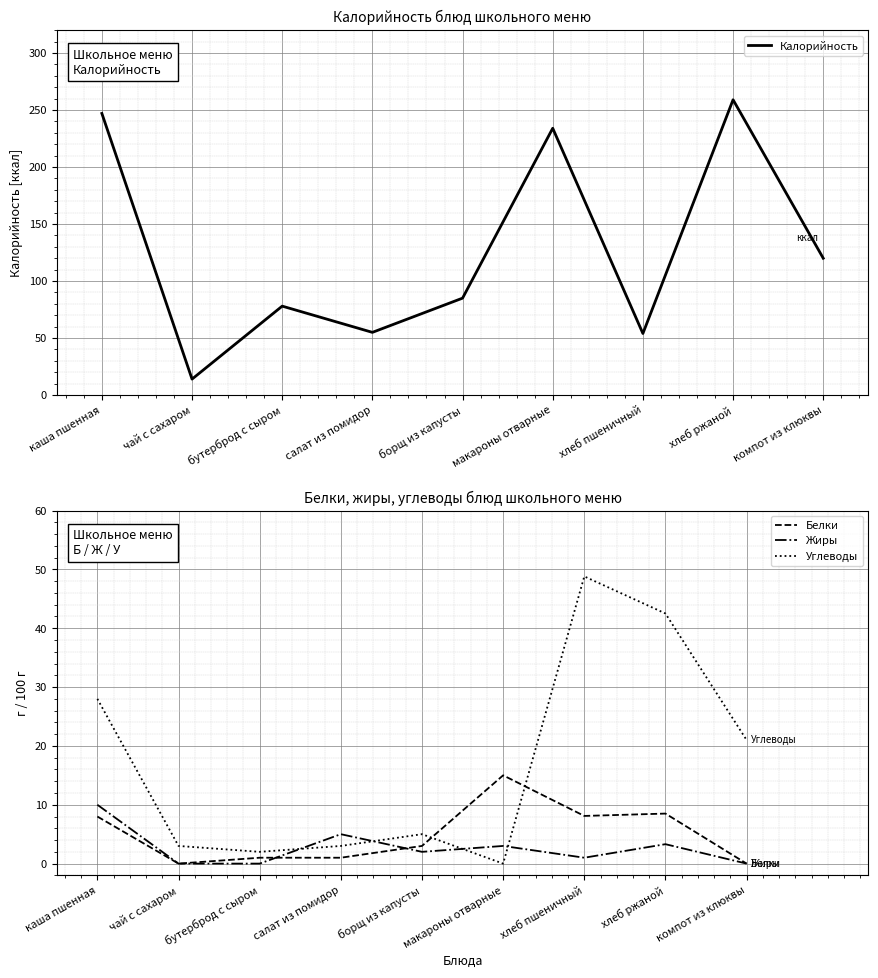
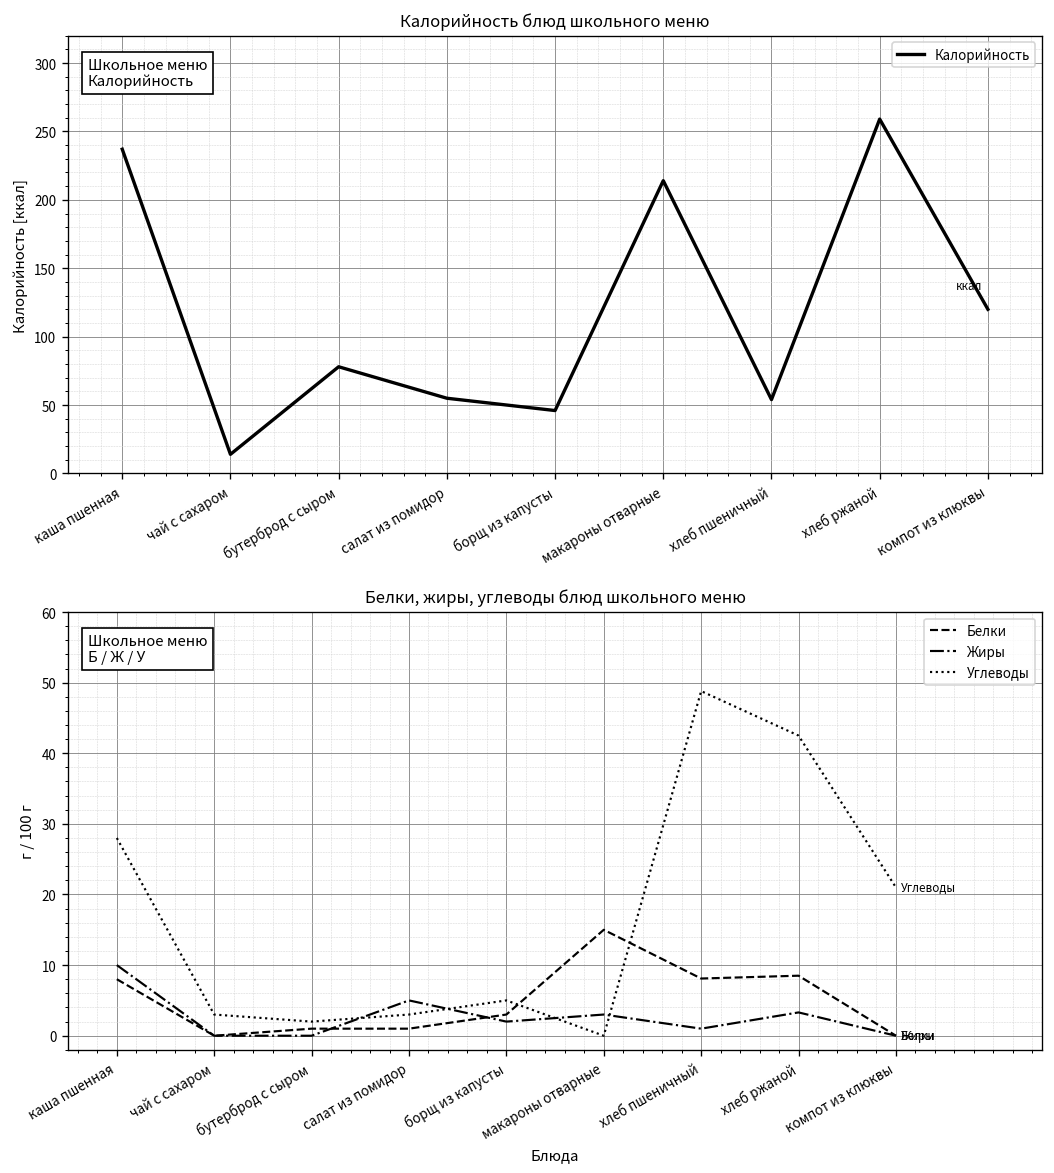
  {
    "Калорийность блюд школьного меню": {
-     "каша пшенная": 247,
+     "каша пшенная": 237,
      "чай с сахаром": 14,
      "бутерброд с сыром": 78,
      "салат из помидор": 55,
-     "борщ из капусты": 85,
-     "макароны отварные": 234,
+     "борщ из капусты": 46,
+     "макароны отварные": 214,
      "хлеб пшеничный": 54,
      "хлеб ржаной": 259,
      "компот из клюквы": 120
    }
  }
